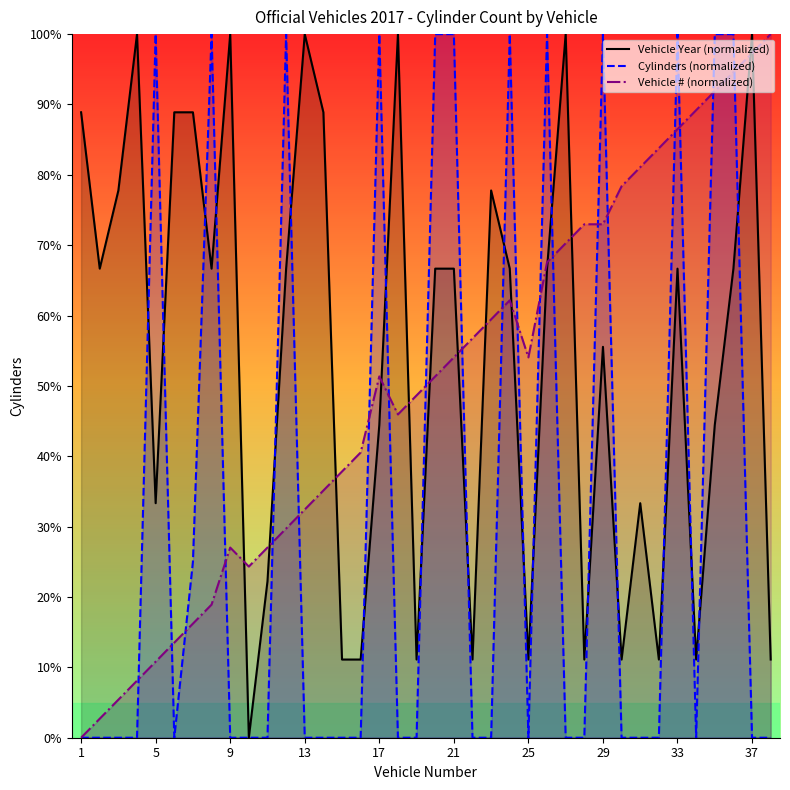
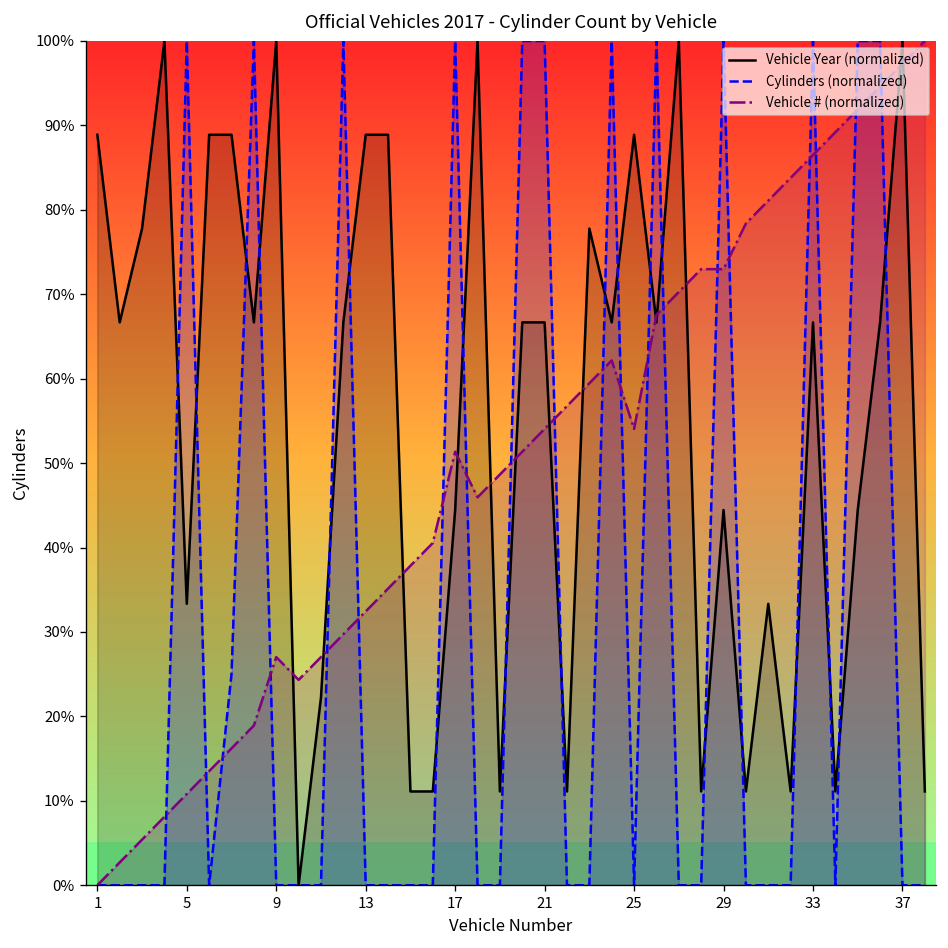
  {
    "Vehicle Year (normalized)": {
      "1": "89%",
      "5": "33%",
      "9": "100%",
-     "13": "100%",
+     "13": "89%",
      "17": "44%",
      "21": "67%",
-     "25": "11%",
-     "29": "56%",
+     "25": "89%",
+     "29": "44%",
      "33": "67%",
      "37": "100%"
    },
    "Cylinders (normalized)": {
      "5": "100%",
      "17": "100%",
      "21": "100%",
      "29": "100%",
      "33": "100%"
    },
    "Vehicle # (normalized)": {
      "5": "11%",
      "9": "27%",
      "13": "32%",
      "17": "51%",
      "21": "54%",
      "25": "54%",
      "29": "73%",
      "33": "86%"
    }
  }
